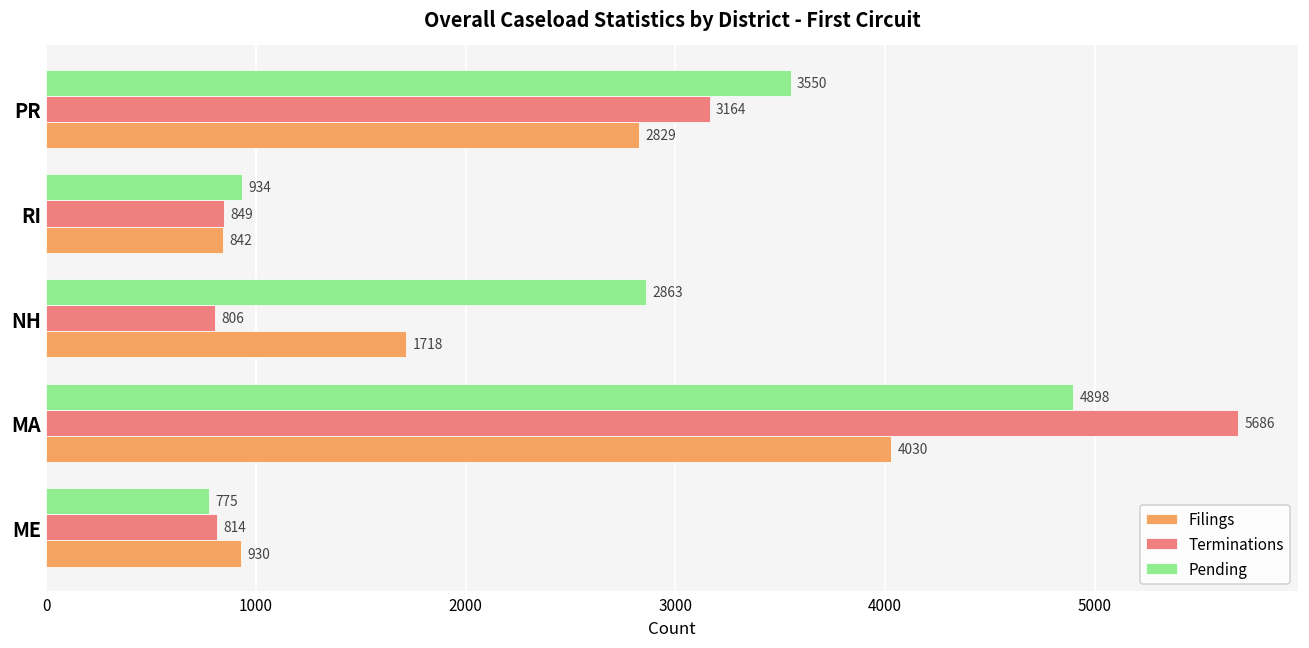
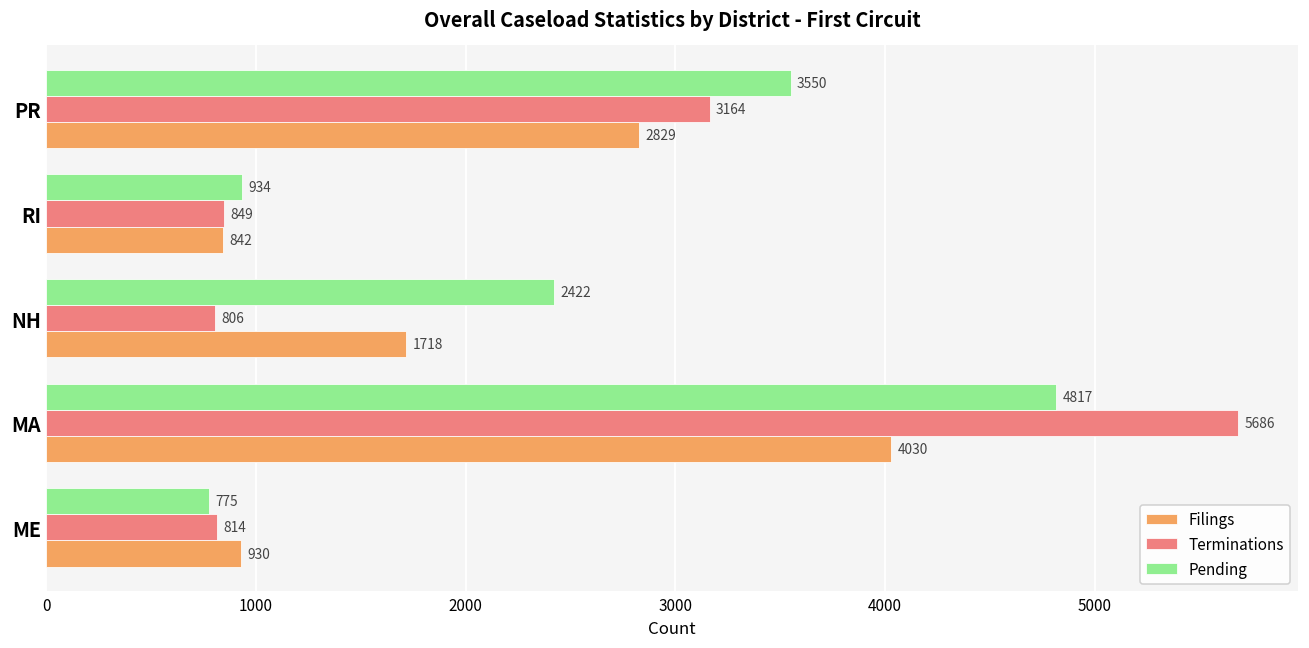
  {
    "Pending": {
      "PR": 3550,
      "RI": 934,
-     "NH": 2863,
-     "MA": 4898,
+     "NH": 2422,
+     "MA": 4817,
      "ME": 775
    }
  }
